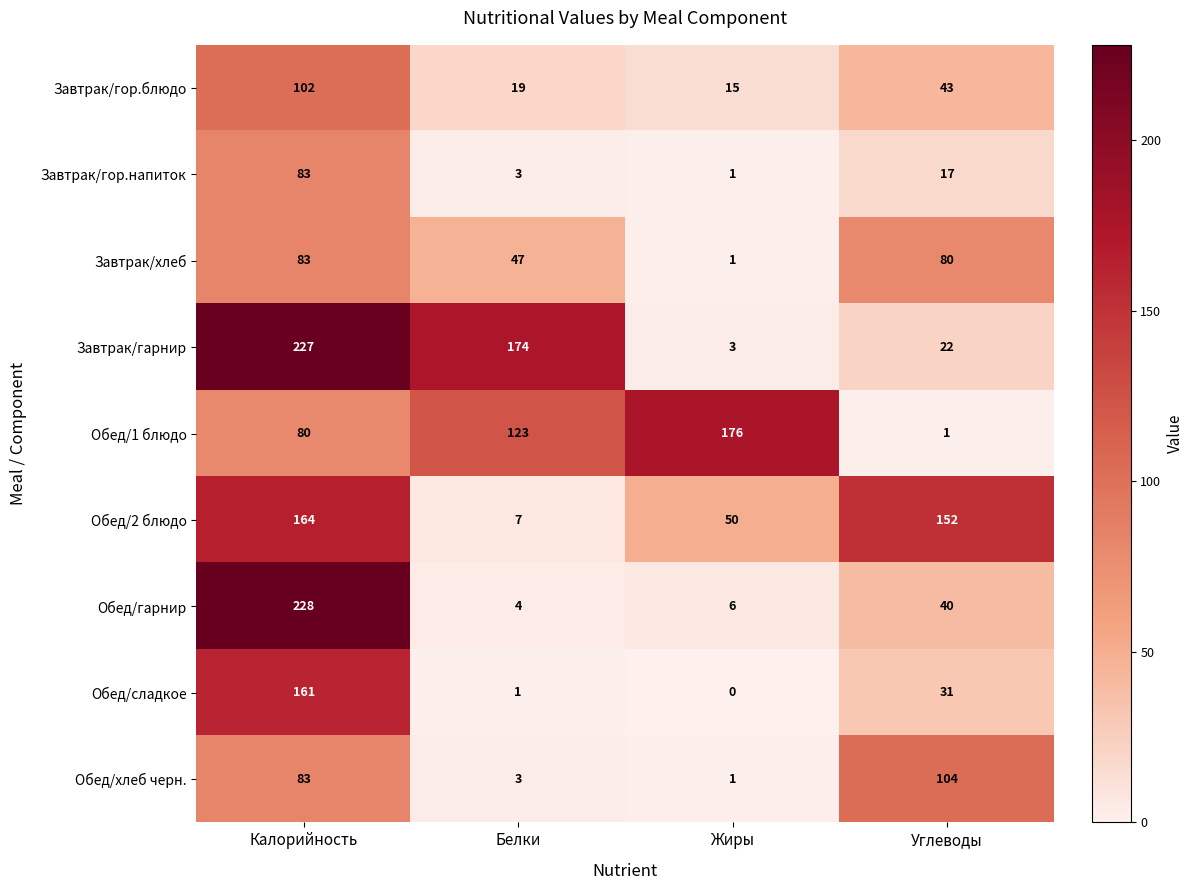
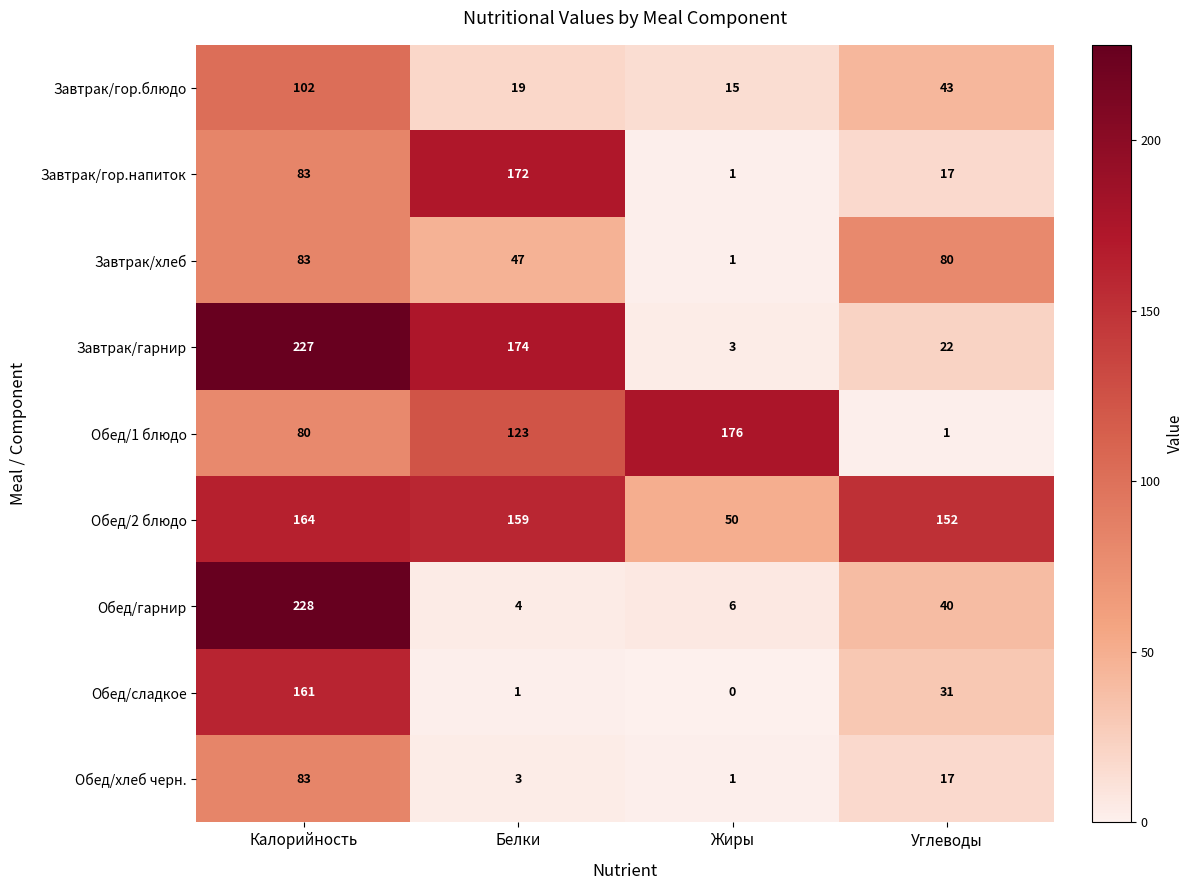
  {
    "Завтрак/гор.блюдо": {
      "Калорийность": 102,
      "Белки": 19,
      "Жиры": 15,
      "Углеводы": 43
    },
    "Завтрак/гор.напиток": {
      "Калорийность": 83,
-     "Белки": 3,
+     "Белки": 172,
      "Жиры": 1,
      "Углеводы": 17
    },
    "Завтрак/хлеб": {
      "Калорийность": 83,
      "Белки": 47,
      "Жиры": 1,
      "Углеводы": 80
    },
    "Завтрак/гарнир": {
      "Калорийность": 227,
      "Белки": 174,
      "Жиры": 3,
      "Углеводы": 22
    },
    "Обед/1 блюдо": {
      "Калорийность": 80,
      "Белки": 123,
      "Жиры": 176,
      "Углеводы": 1
    },
    "Обед/2 блюдо": {
      "Калорийность": 164,
-     "Белки": 7,
+     "Белки": 159,
      "Жиры": 50,
      "Углеводы": 152
    },
    "Обед/гарнир": {
      "Калорийность": 228,
      "Белки": 4,
      "Жиры": 6,
      "Углеводы": 40
    },
    "Обед/сладкое": {
      "Калорийность": 161,
      "Белки": 1,
      "Жиры": 0,
      "Углеводы": 31
    },
    "Обед/хлеб черн.": {
      "Калорийность": 83,
      "Белки": 3,
      "Жиры": 1,
-     "Углеводы": 104
+     "Углеводы": 17
    }
  }
